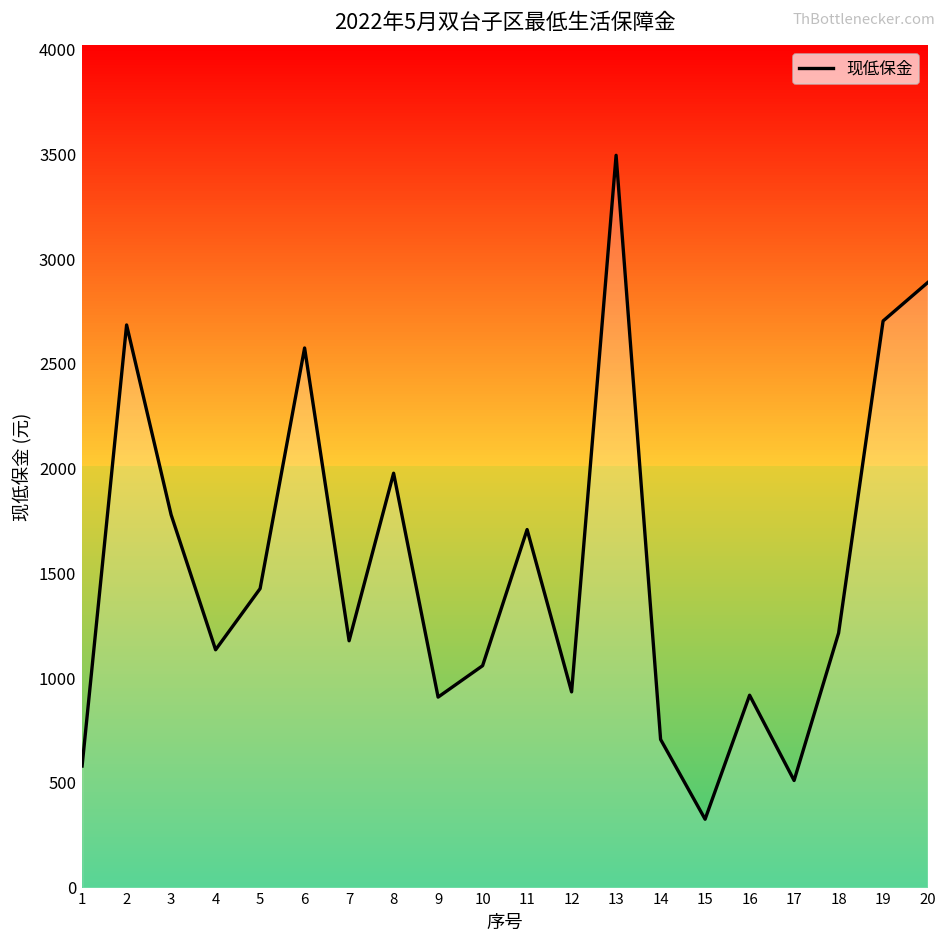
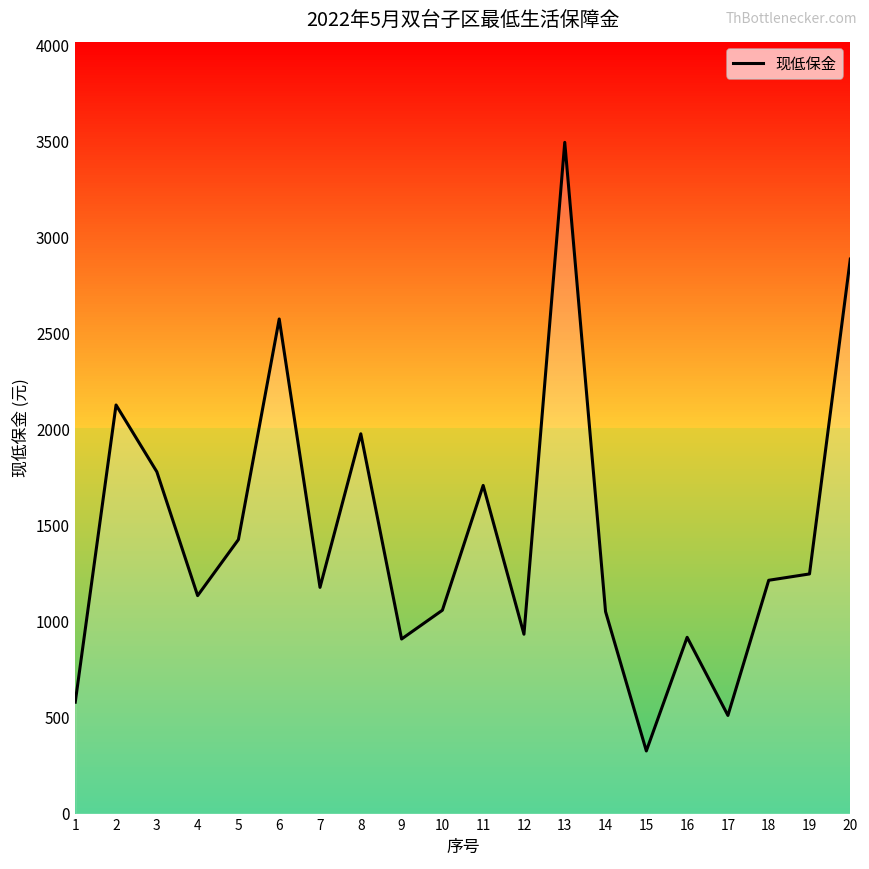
  {
    "1": 580,
-   "2": 2690,
+   "2": 2130,
    "3": 1780,
    "4": 1140,
    "5": 1430,
    "6": 2580,
    "7": 1180,
    "8": 1980,
    "9": 910,
    "10": 1060,
    "11": 1710,
    "12": 930,
    "13": 3500,
-   "14": 710,
+   "14": 1050,
    "15": 330,
    "16": 920,
    "17": 510,
    "18": 1220,
-   "19": 2710,
+   "19": 1250,
    "20": 2890
  }
